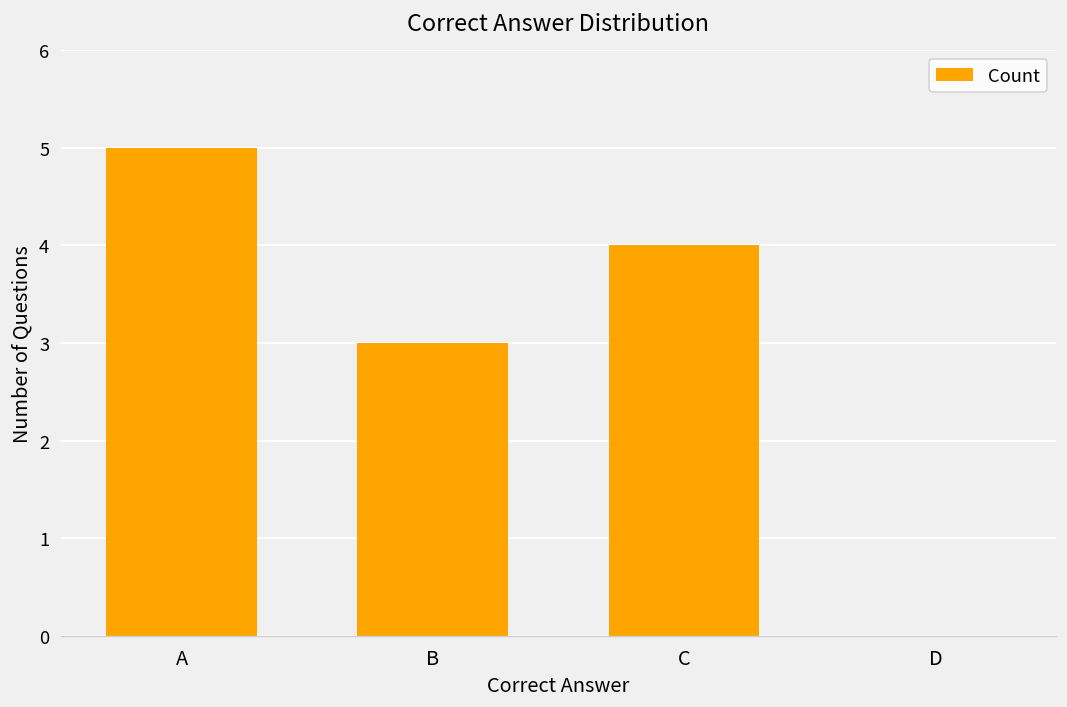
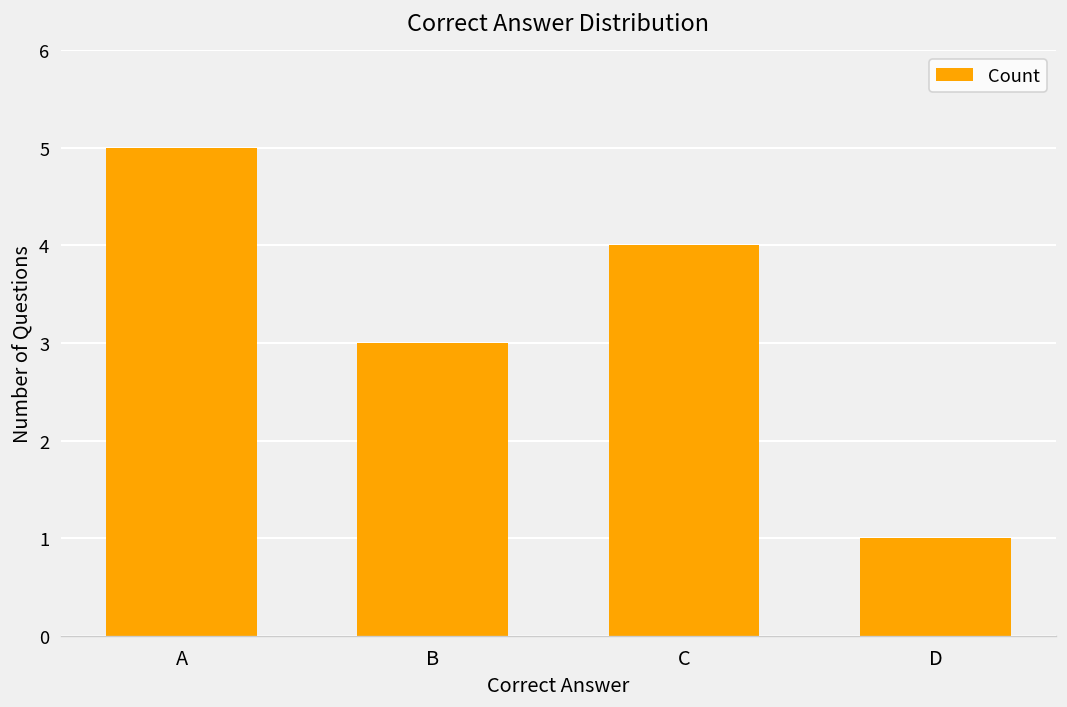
  {
    "A": 5,
    "B": 3,
    "C": 4,
-   "D": 0
+   "D": 1
  }
